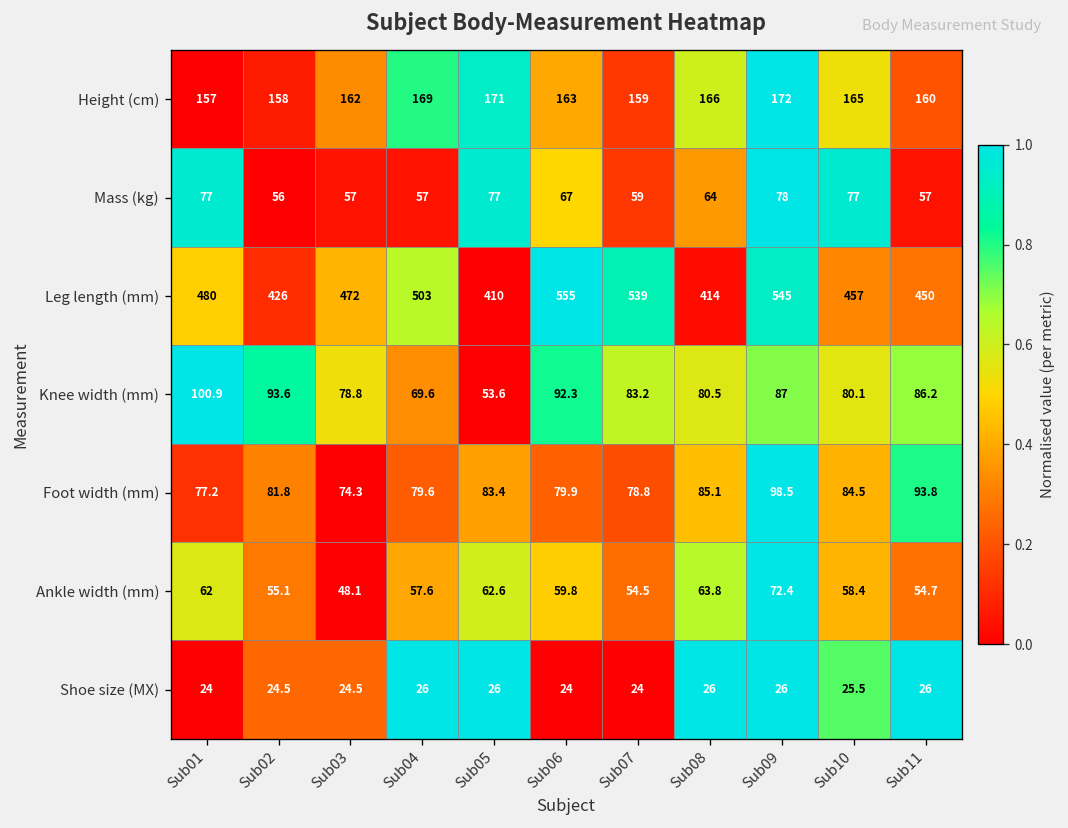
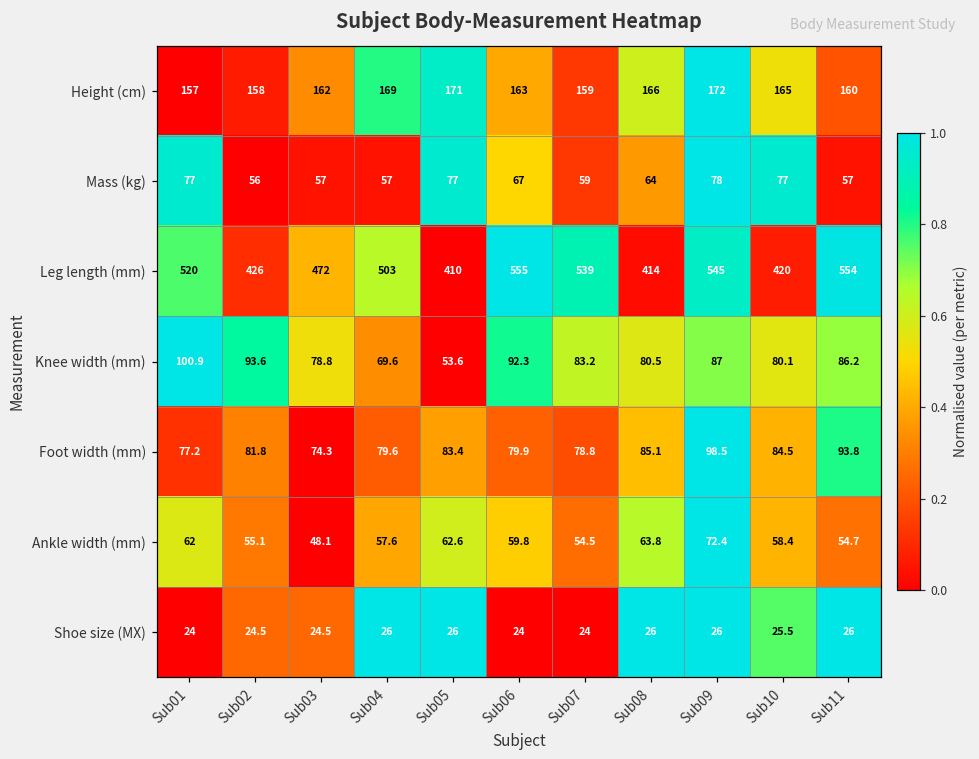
  {
    "Height (cm)": {
      "Sub01": 157,
      "Sub02": 158,
      "Sub03": 162,
      "Sub04": 169,
      "Sub05": 171,
      "Sub06": 163,
      "Sub07": 159,
      "Sub08": 166,
      "Sub09": 172,
      "Sub10": 165,
      "Sub11": 160
    },
    "Mass (kg)": {
      "Sub01": 77,
      "Sub02": 56,
      "Sub03": 57,
      "Sub04": 57,
      "Sub05": 77,
      "Sub06": 67,
      "Sub07": 59,
      "Sub08": 64,
      "Sub09": 78,
      "Sub10": 77,
      "Sub11": 57
    },
    "Leg length (mm)": {
-     "Sub01": 480,
+     "Sub01": 520,
      "Sub02": 426,
      "Sub03": 472,
      "Sub04": 503,
      "Sub05": 410,
      "Sub06": 555,
      "Sub07": 539,
      "Sub08": 414,
      "Sub09": 545,
-     "Sub10": 457,
-     "Sub11": 450
+     "Sub10": 420,
+     "Sub11": 554
    },
    "Knee width (mm)": {
      "Sub01": 100.9,
      "Sub02": 93.6,
      "Sub03": 78.8,
      "Sub04": 69.6,
      "Sub05": 53.6,
      "Sub06": 92.3,
      "Sub07": 83.2,
      "Sub08": 80.5,
      "Sub09": 87,
      "Sub10": 80.1,
      "Sub11": 86.2
    },
    "Foot width (mm)": {
      "Sub01": 77.2,
      "Sub02": 81.8,
      "Sub03": 74.3,
      "Sub04": 79.6,
      "Sub05": 83.4,
      "Sub06": 79.9,
      "Sub07": 78.8,
      "Sub08": 85.1,
      "Sub09": 98.5,
      "Sub10": 84.5,
      "Sub11": 93.8
    },
    "Ankle width (mm)": {
      "Sub01": 62,
      "Sub02": 55.1,
      "Sub03": 48.1,
      "Sub04": 57.6,
      "Sub05": 62.6,
      "Sub06": 59.8,
      "Sub07": 54.5,
      "Sub08": 63.8,
      "Sub09": 72.4,
      "Sub10": 58.4,
      "Sub11": 54.7
    },
    "Shoe size (MX)": {
      "Sub01": 24,
      "Sub02": 24.5,
      "Sub03": 24.5,
      "Sub04": 26,
      "Sub05": 26,
      "Sub06": 24,
      "Sub07": 24,
      "Sub08": 26,
      "Sub09": 26,
      "Sub10": 25.5,
      "Sub11": 26
    }
  }
